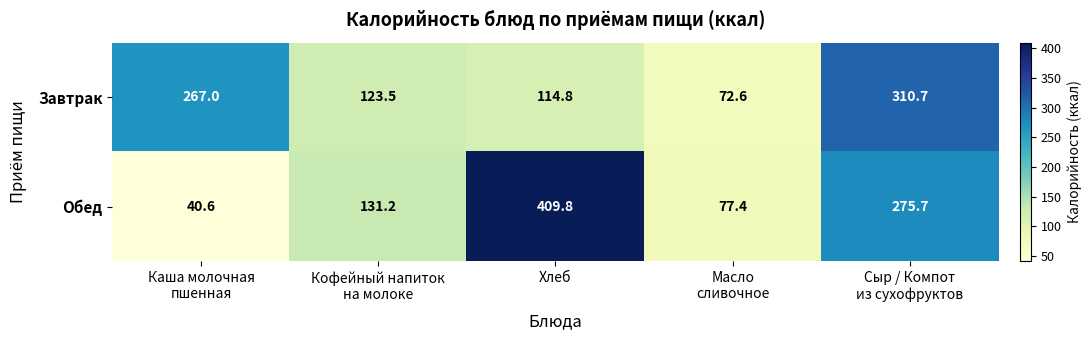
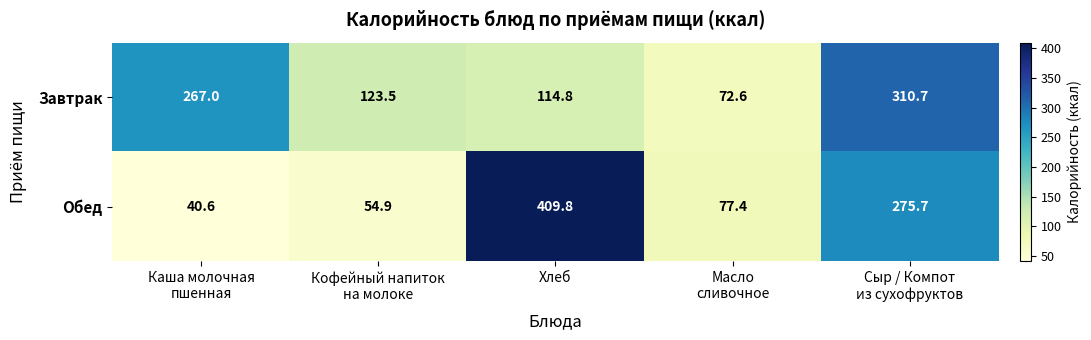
  {
    "Завтрак": {
      "Каша молочная пшенная": 267.0,
      "Кофейный напиток на молоке": 123.5,
      "Хлеб": 114.8,
      "Масло сливочное": 72.6,
      "Сыр / Компот из сухофруктов": 310.7
    },
    "Обед": {
      "Каша молочная пшенная": 40.6,
-     "Кофейный напиток на молоке": 131.2,
+     "Кофейный напиток на молоке": 54.9,
      "Хлеб": 409.8,
      "Масло сливочное": 77.4,
      "Сыр / Компот из сухофруктов": 275.7
    }
  }
